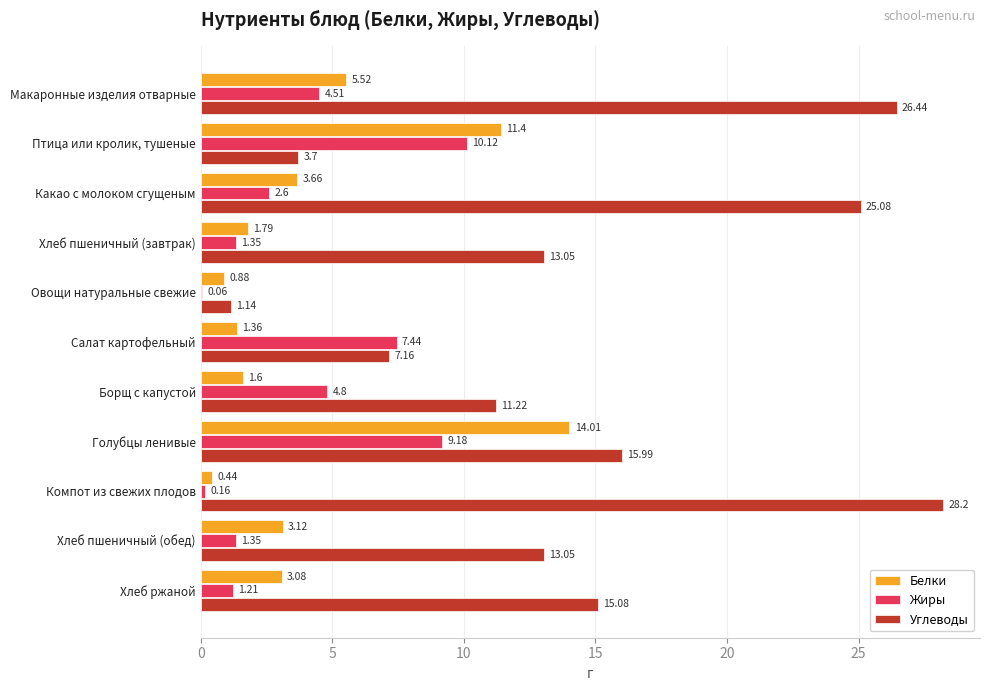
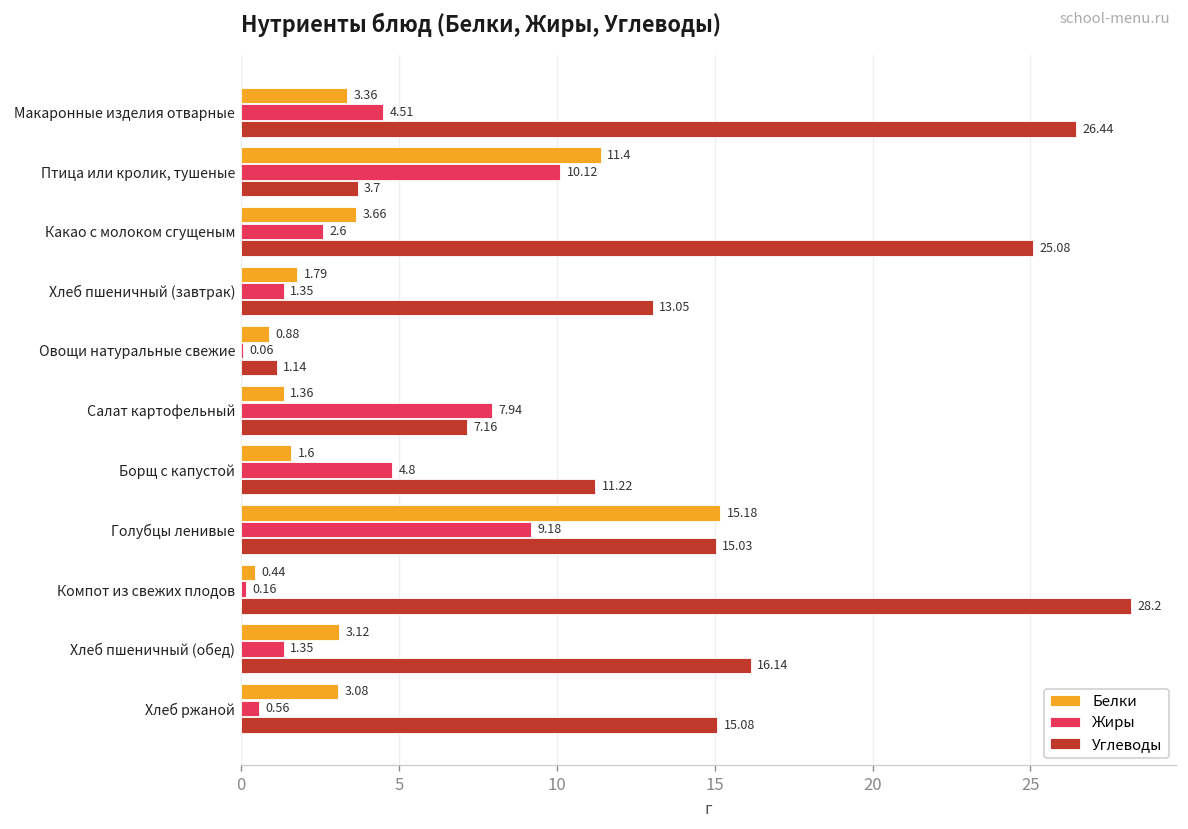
  {
    "Белки": {
-     "Макаронные изделия отварные": 5.52,
+     "Макаронные изделия отварные": 3.36,
      "Птица или кролик, тушеные": 11.4,
      "Какао с молоком сгущеным": 3.66,
      "Хлеб пшеничный (завтрак)": 1.79,
      "Овощи натуральные свежие": 0.88,
      "Салат картофельный": 1.36,
      "Борщ с капустой": 1.6,
-     "Голубцы ленивые": 14.01,
+     "Голубцы ленивые": 15.18,
      "Компот из свежих плодов": 0.44,
      "Хлеб пшеничный (обед)": 3.12,
      "Хлеб ржаной": 3.08
    },
    "Жиры": {
      "Макаронные изделия отварные": 4.51,
      "Птица или кролик, тушеные": 10.12,
      "Какао с молоком сгущеным": 2.6,
      "Хлеб пшеничный (завтрак)": 1.35,
      "Овощи натуральные свежие": 0.06,
-     "Салат картофельный": 7.44,
+     "Салат картофельный": 7.94,
      "Борщ с капустой": 4.8,
      "Голубцы ленивые": 9.18,
      "Компот из свежих плодов": 0.16,
      "Хлеб пшеничный (обед)": 1.35,
-     "Хлеб ржаной": 1.21
+     "Хлеб ржаной": 0.56
    },
    "Углеводы": {
      "Макаронные изделия отварные": 26.44,
      "Птица или кролик, тушеные": 3.7,
      "Какао с молоком сгущеным": 25.08,
      "Хлеб пшеничный (завтрак)": 13.05,
      "Овощи натуральные свежие": 1.14,
      "Салат картофельный": 7.16,
      "Борщ с капустой": 11.22,
-     "Голубцы ленивые": 15.99,
+     "Голубцы ленивые": 15.03,
      "Компот из свежих плодов": 28.2,
-     "Хлеб пшеничный (обед)": 13.05,
+     "Хлеб пшеничный (обед)": 16.14,
      "Хлеб ржаной": 15.08
    }
  }
